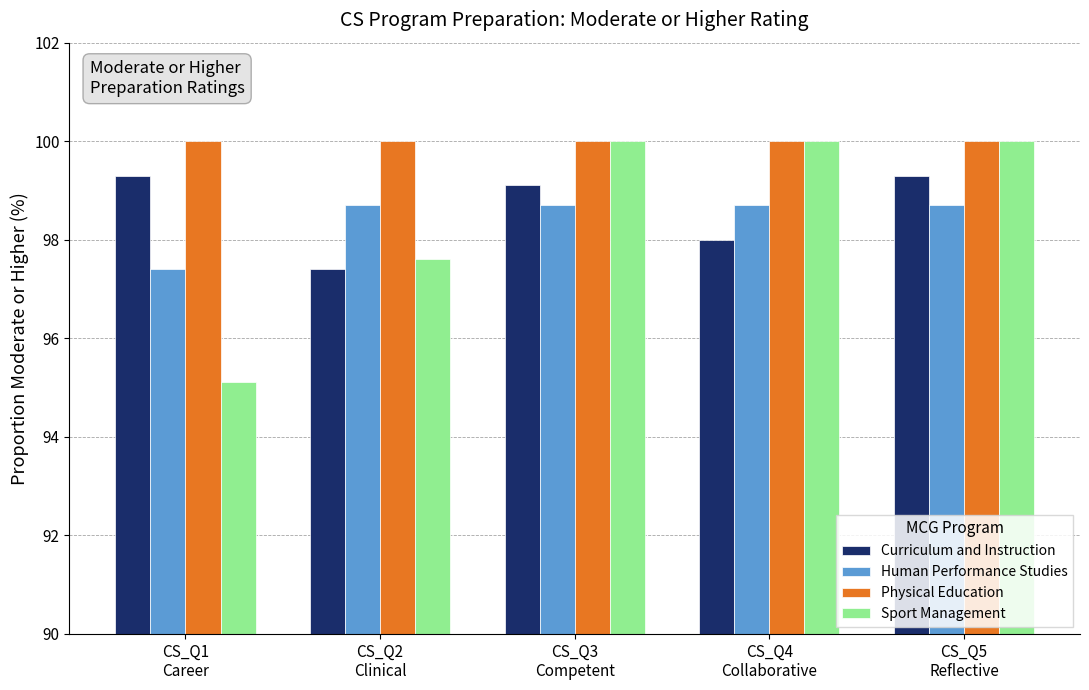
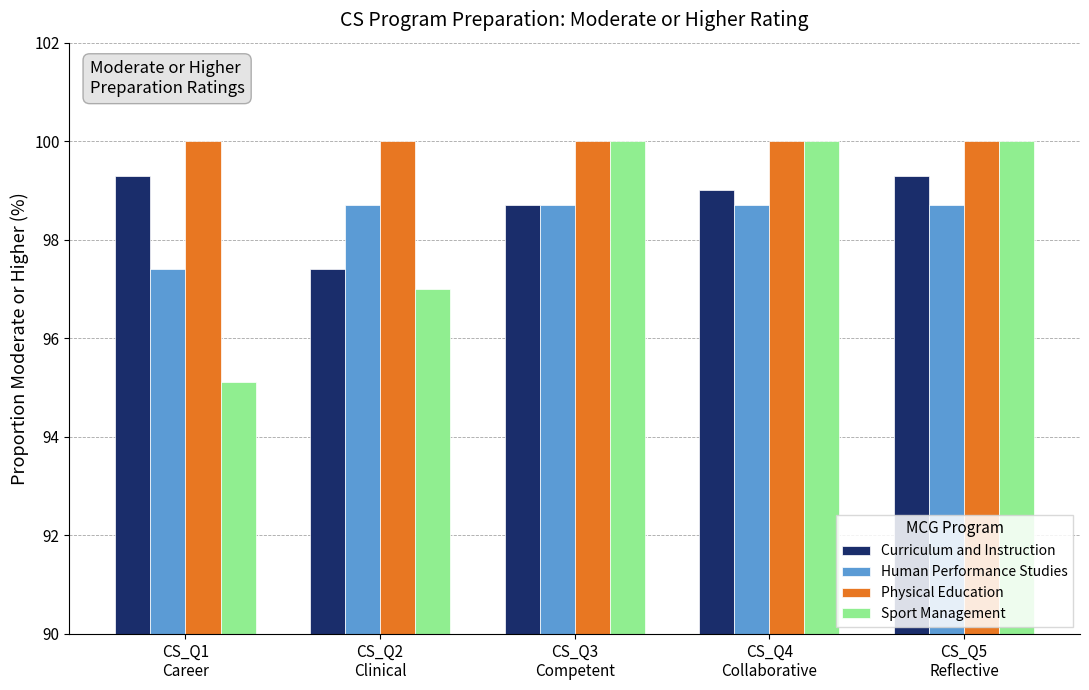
  {
    "Curriculum and Instruction": {
      "CS_Q1 Career": 99.3,
      "CS_Q2 Clinical": 97.4,
-     "CS_Q3 Competent": 99.1,
-     "CS_Q4 Collaborative": 98.0,
+     "CS_Q3 Competent": 98.7,
+     "CS_Q4 Collaborative": 99.0,
      "CS_Q5 Reflective": 99.3
    },
    "Human Performance Studies": {
      "CS_Q1 Career": 97.4,
      "CS_Q2 Clinical": 98.7,
      "CS_Q3 Competent": 98.7,
      "CS_Q4 Collaborative": 98.7,
      "CS_Q5 Reflective": 98.7
    },
    "Physical Education": {
      "CS_Q1 Career": 100.0,
      "CS_Q2 Clinical": 100.0,
      "CS_Q3 Competent": 100.0,
      "CS_Q4 Collaborative": 100.0,
      "CS_Q5 Reflective": 100.0
    },
    "Sport Management": {
      "CS_Q1 Career": 95.1,
-     "CS_Q2 Clinical": 97.6,
+     "CS_Q2 Clinical": 97.0,
      "CS_Q3 Competent": 100.0,
      "CS_Q4 Collaborative": 100.0,
      "CS_Q5 Reflective": 100.0
    }
  }
